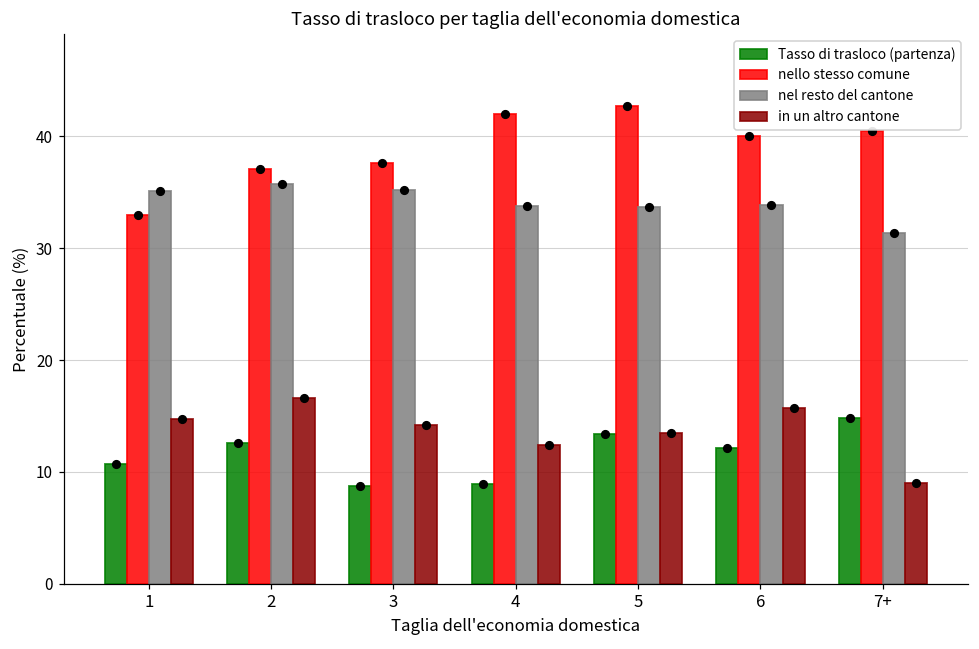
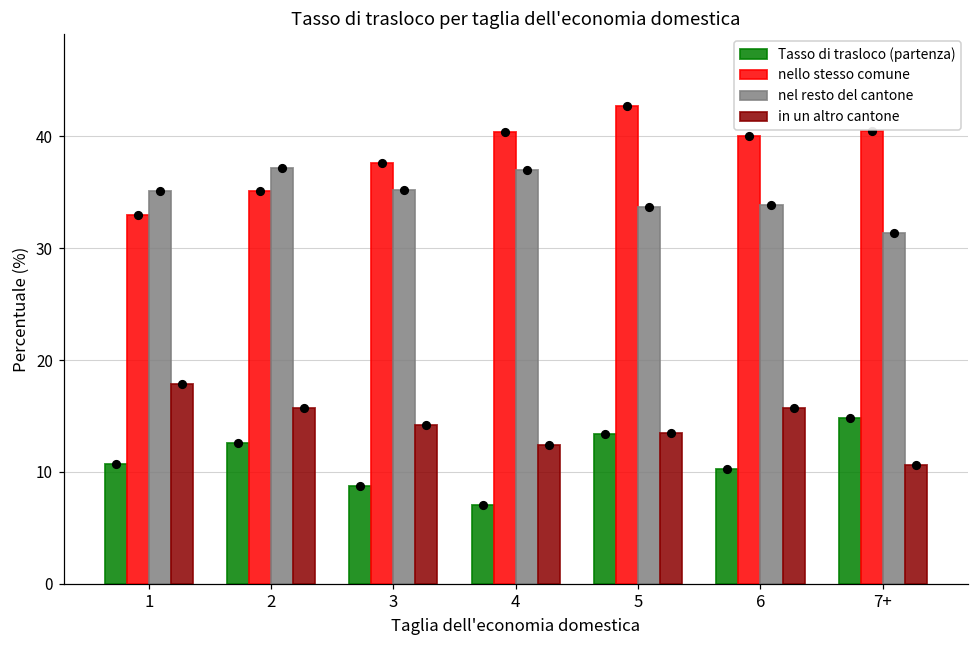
  {
    "Tasso di trasloco (partenza)": {
      "1": 10.7,
      "2": 12.6,
      "3": 8.7,
-     "4": 8.9,
+     "4": 7.0,
      "5": 13.4,
-     "6": 12.1,
+     "6": 10.3,
      "7+": 14.8
    },
    "nello stesso comune": {
      "1": 33.0,
-     "2": 37.1,
+     "2": 35.1,
      "3": 37.6,
-     "4": 42.0,
+     "4": 40.4,
      "5": 42.7,
      "6": 40.0,
      "7+": 40.5
    },
    "nel resto del cantone": {
      "1": 35.1,
-     "2": 35.7,
+     "2": 37.2,
      "3": 35.2,
-     "4": 33.8,
+     "4": 37.0,
      "5": 33.7,
      "6": 33.9,
      "7+": 31.4
    },
    "in un altro cantone": {
-     "1": 14.7,
-     "2": 16.6,
+     "1": 17.9,
+     "2": 15.7,
      "3": 14.2,
      "4": 12.4,
      "5": 13.5,
      "6": 15.7,
-     "7+": 9.0
+     "7+": 10.6
    }
  }
